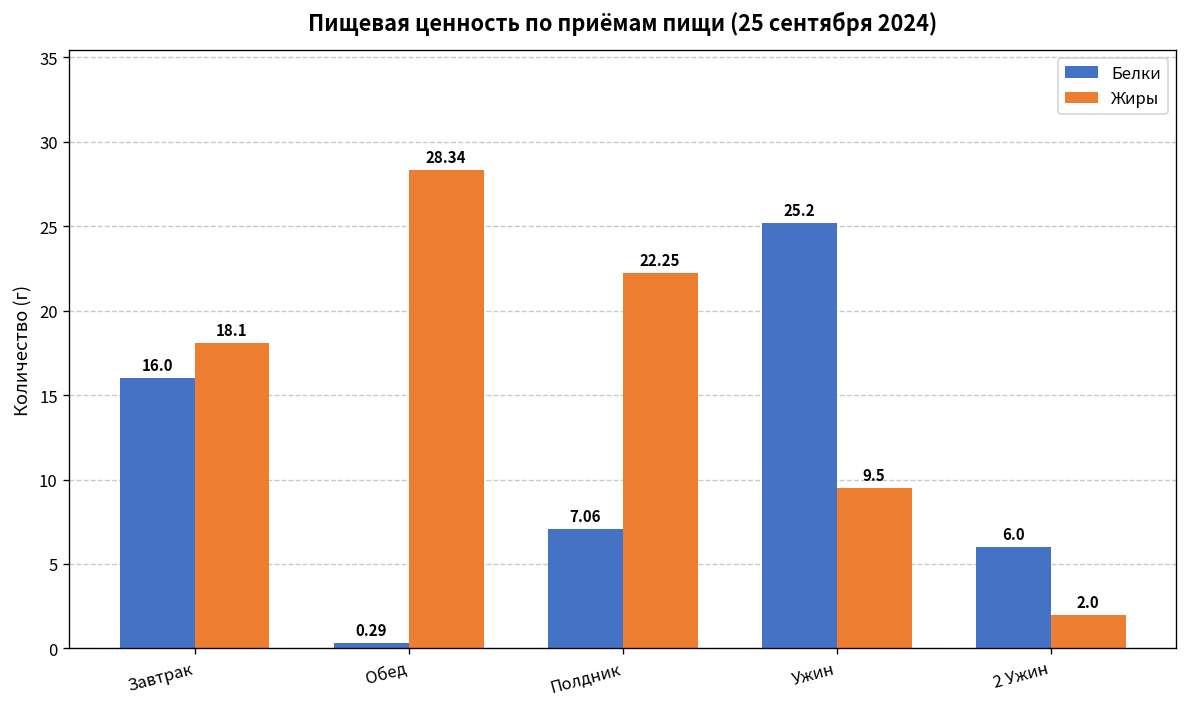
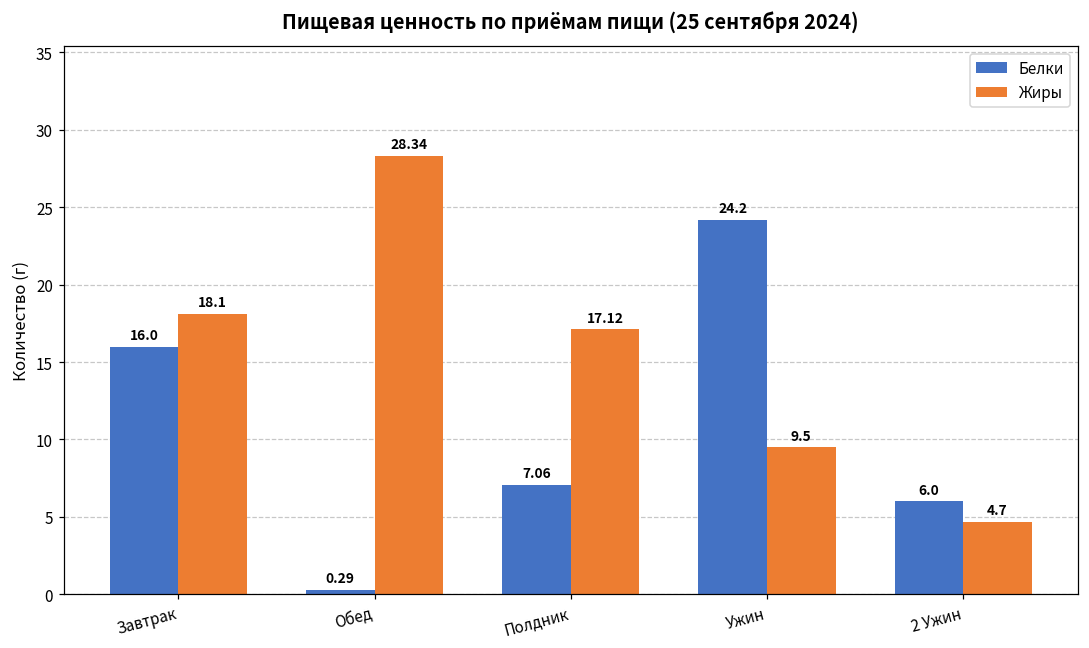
  {
    "Белки": {
      "Завтрак": 16.0,
      "Обед": 0.29,
      "Полдник": 7.06,
-     "Ужин": 25.2,
+     "Ужин": 24.2,
      "2 Ужин": 6.0
    },
    "Жиры": {
      "Завтрак": 18.1,
      "Обед": 28.34,
-     "Полдник": 22.25,
+     "Полдник": 17.12,
      "Ужин": 9.5,
-     "2 Ужин": 2.0
+     "2 Ужин": 4.7
    }
  }
